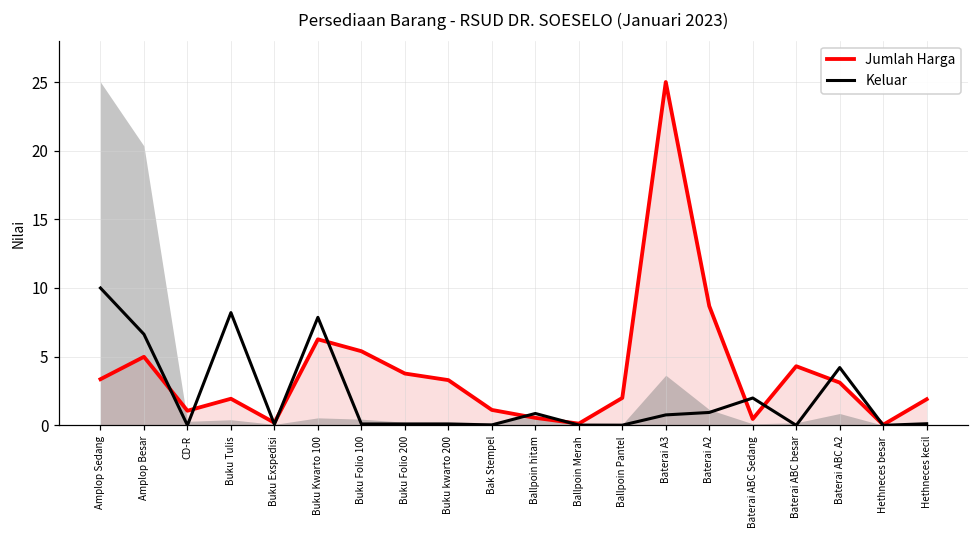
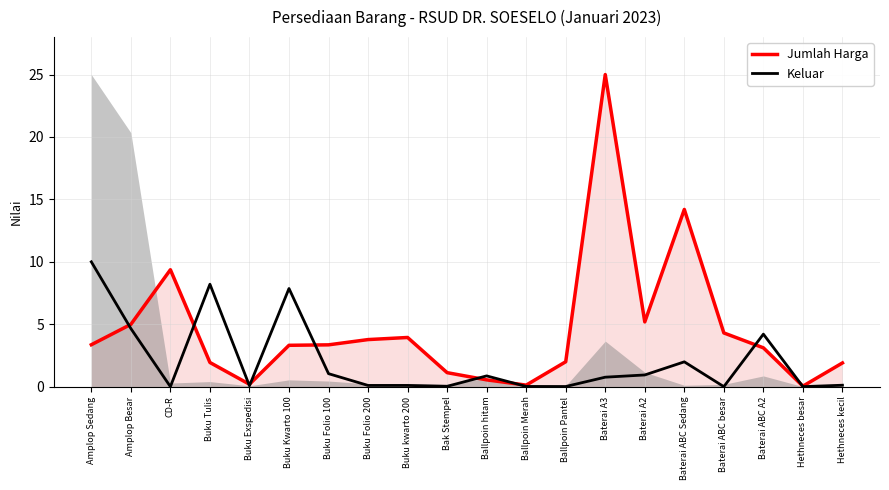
  {
    "Jumlah Harga": {
      "Amplop Sedang": 3.4,
      "Amplop Besar": 5.0,
-     "CD-R": 1.1,
+     "CD-R": 9.4,
      "Buku Tulis": 1.9,
-     "Buku Kwarto 100": 6.3,
-     "Buku Folio 100": 5.4,
+     "Buku Kwarto 100": 3.3,
+     "Buku Folio 100": 3.3,
      "Buku Folio 200": 3.8,
-     "Buku kwarto 200": 3.3,
+     "Buku kwarto 200": 3.9,
      "Bak Stempel": 1.1,
      "Ballpoin Pantel": 2.0,
      "Baterai A3": 25.0,
-     "Baterai A2": 8.7,
-     "Baterai ABC Sedang": 0.5,
+     "Baterai A2": 5.2,
+     "Baterai ABC Sedang": 14.2,
      "Baterai ABC besar": 4.3,
      "Baterai ABC A2": 3.1,
      "Hethneces kecil": 1.9
    },
    "Keluar": {
      "Amplop Sedang": 10.0,
-     "Amplop Besar": 6.6,
+     "Amplop Besar": 4.7,
      "CD-R": 0.0,
      "Buku Tulis": 8.2,
      "Buku Kwarto 100": 7.9,
-     "Buku Folio 100": 0.1,
+     "Buku Folio 100": 1.0,
      "Baterai A3": 0.8,
      "Baterai A2": 0.9,
      "Baterai ABC Sedang": 2.0,
      "Baterai ABC A2": 4.2
    }
  }
